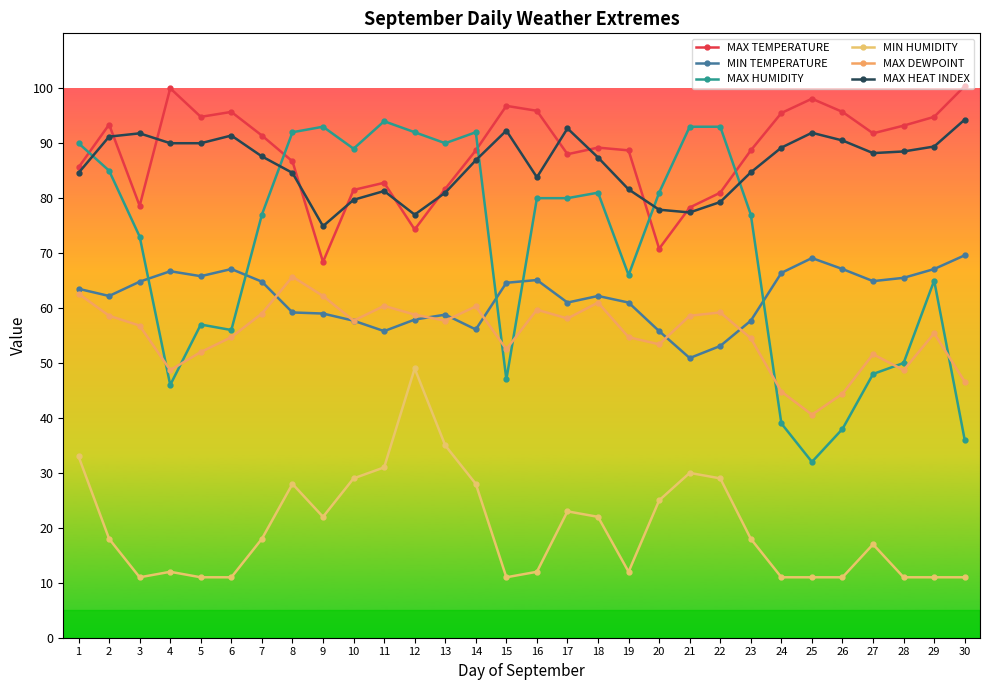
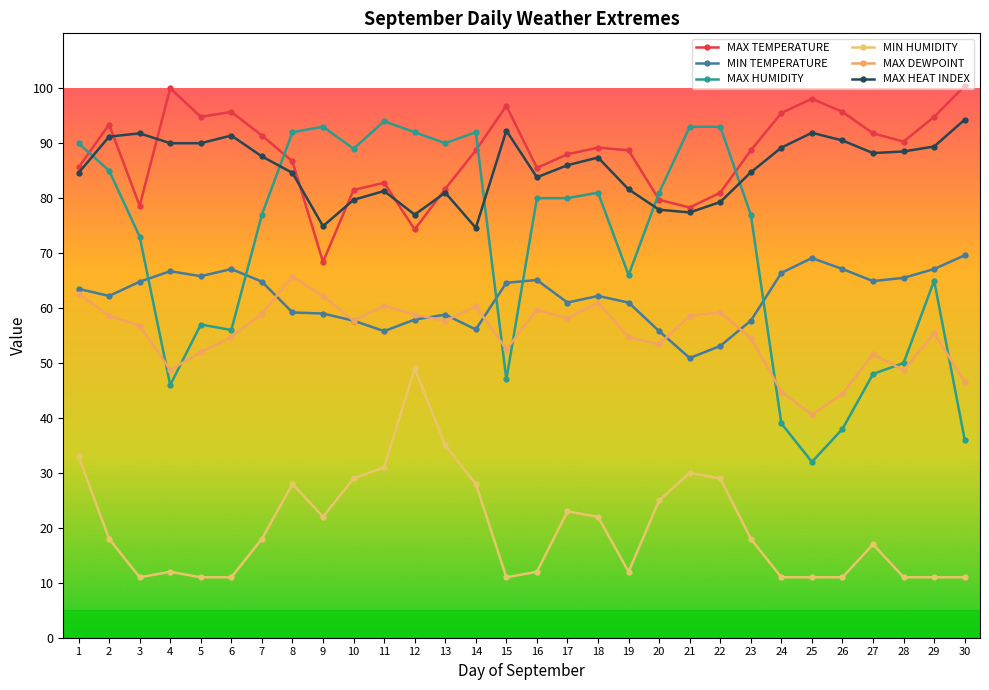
  {
    "MAX TEMPERATURE": {
      "1": 86,
      "2": 93,
      "3": 79,
      "4": 100,
      "5": 95,
      "6": 96,
      "7": 91,
      "8": 87,
      "9": 68,
      "10": 82,
      "11": 83,
      "12": 74,
      "13": 82,
      "14": 89,
      "15": 97,
-     "16": 96,
+     "16": 86,
      "17": 88,
      "18": 89,
      "19": 89,
-     "20": 71,
+     "20": 80,
      "21": 78,
      "22": 81,
      "23": 89,
      "24": 96,
      "25": 98,
      "26": 96,
      "27": 92,
-     "28": 93,
+     "28": 90,
      "29": 95
    },
    "MAX HEAT INDEX": {
      "1": 85,
      "2": 91,
      "3": 92,
      "4": 90,
      "5": 90,
      "6": 91,
      "7": 88,
      "8": 85,
      "9": 75,
      "10": 80,
      "11": 81,
      "12": 77,
      "13": 81,
-     "14": 87,
+     "14": 75,
      "15": 92,
      "16": 84,
-     "17": 93,
+     "17": 86,
      "18": 87,
      "19": 82,
      "20": 78,
      "21": 77,
      "22": 79,
      "23": 85,
      "24": 89,
      "25": 92,
      "26": 91,
      "27": 88,
      "28": 89,
      "29": 89,
      "30": 94
    }
  }
